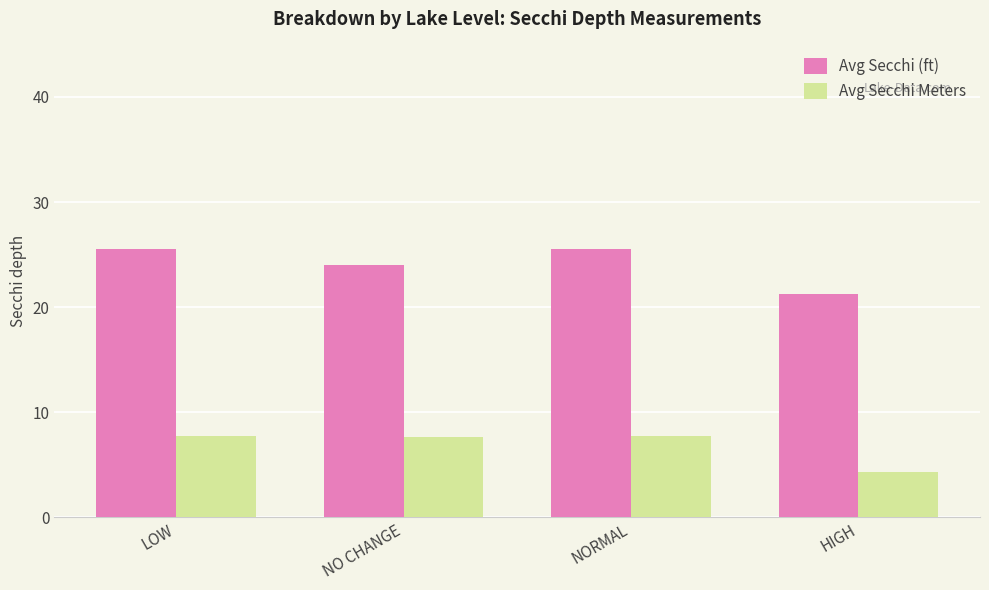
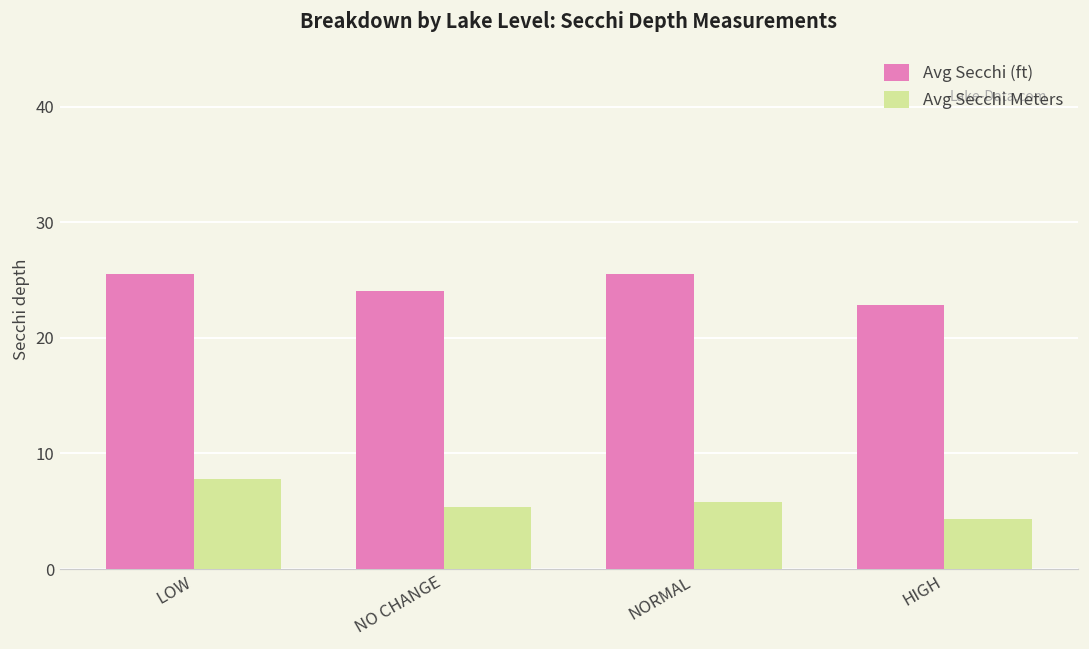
  {
    "Avg Secchi (ft)": {
      "LOW": 25.5,
      "NO CHANGE": 24.0,
      "NORMAL": 25.6,
-     "HIGH": 21.2
+     "HIGH": 22.9
    },
    "Avg Secchi Meters": {
      "LOW": 7.8,
-     "NO CHANGE": 7.7,
-     "NORMAL": 7.8,
+     "NO CHANGE": 5.4,
+     "NORMAL": 5.8,
      "HIGH": 4.4
    }
  }
